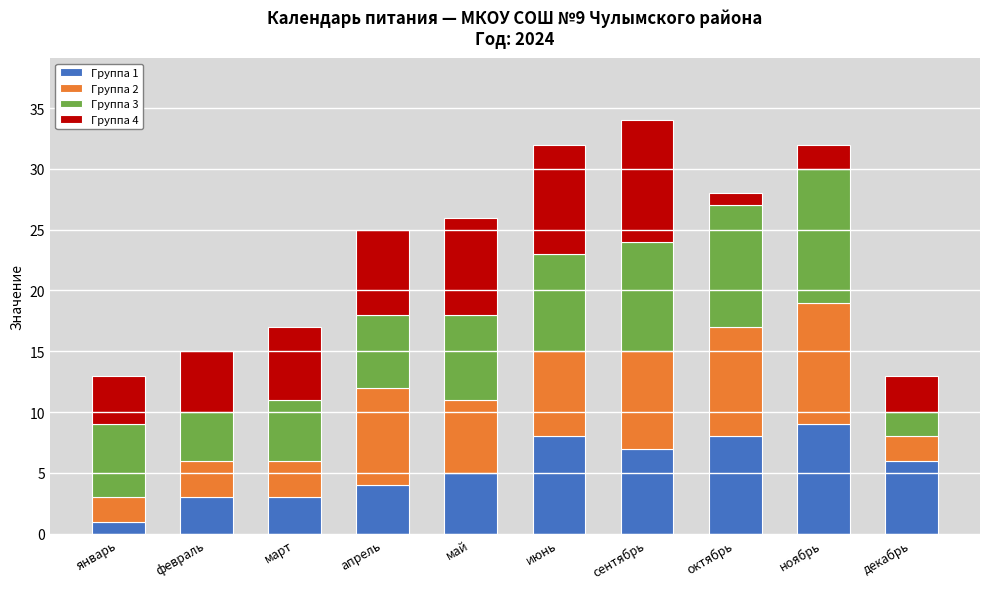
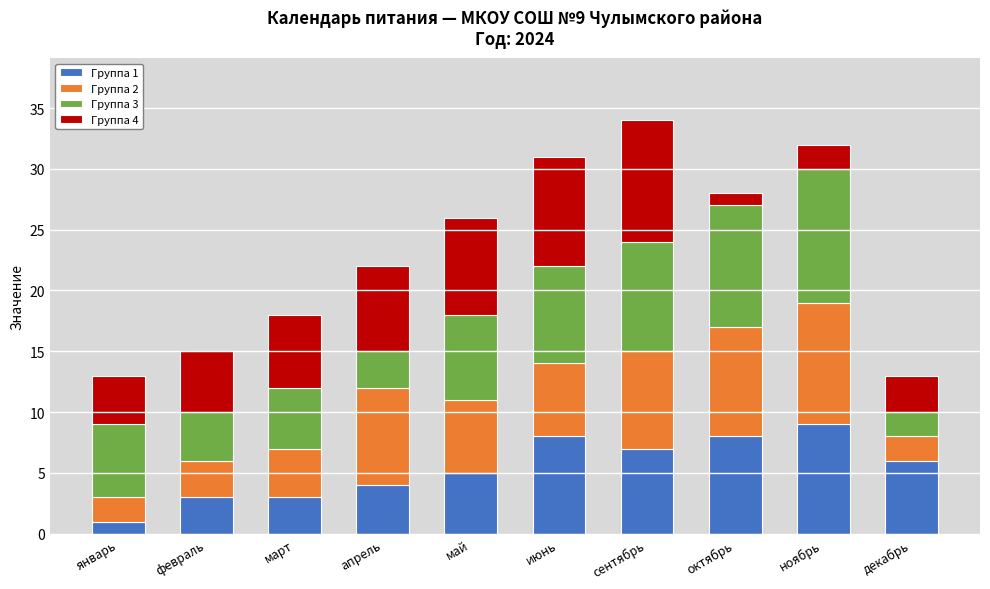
  {
    "Группа 1": {
      "январь": 1,
      "февраль": 3,
      "март": 3,
      "апрель": 4,
      "май": 5,
      "июнь": 8,
      "сентябрь": 7,
      "октябрь": 8,
      "ноябрь": 9,
      "декабрь": 6
    },
    "Группа 2": {
      "январь": 2,
      "февраль": 3,
-     "март": 3,
+     "март": 4,
      "апрель": 8,
      "май": 6,
-     "июнь": 7,
+     "июнь": 6,
      "сентябрь": 8,
      "октябрь": 9,
      "ноябрь": 10,
      "декабрь": 2
    },
    "Группа 3": {
      "январь": 6,
      "февраль": 4,
      "март": 5,
-     "апрель": 6,
+     "апрель": 3,
      "май": 7,
      "июнь": 8,
      "сентябрь": 9,
      "октябрь": 10,
      "ноябрь": 11,
      "декабрь": 2
    },
    "Группа 4": {
      "январь": 4,
      "февраль": 5,
      "март": 6,
      "апрель": 7,
      "май": 8,
      "июнь": 9,
      "сентябрь": 10,
      "октябрь": 1,
      "ноябрь": 2,
      "декабрь": 3
    }
  }
